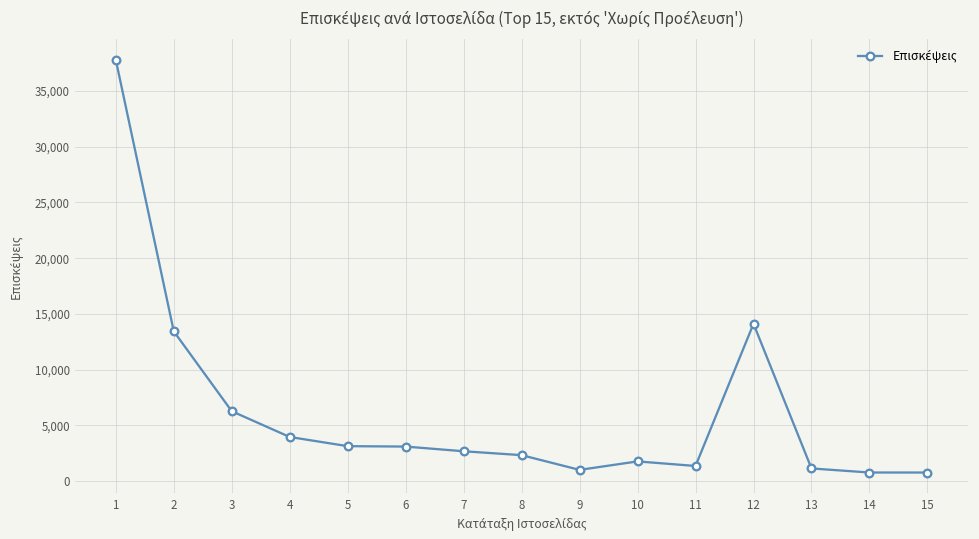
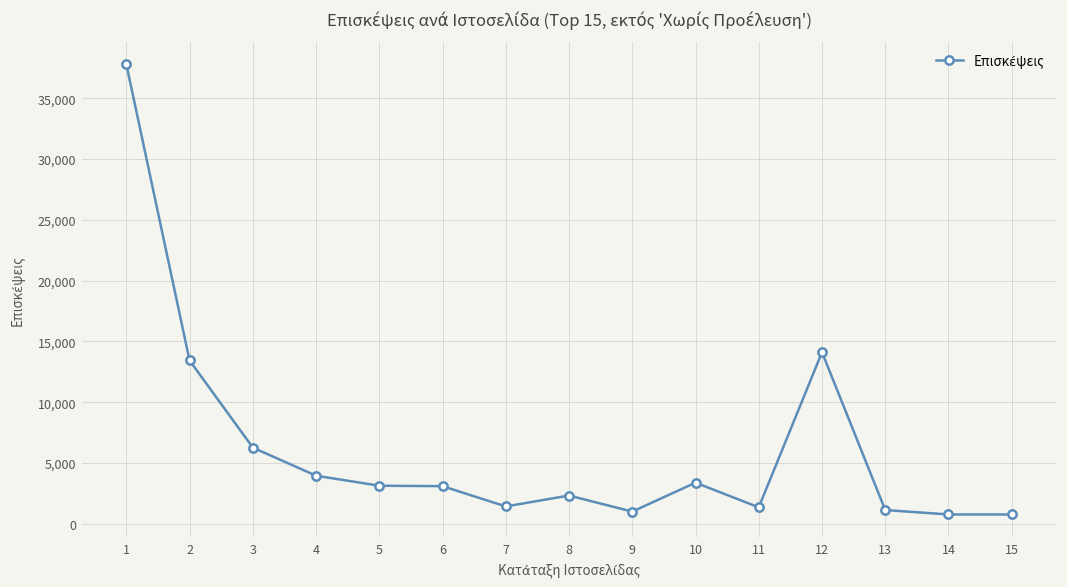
  {
    "1": "37,800",
    "2": "13,400",
    "3": "6,300",
    "4": "3,900",
    "5": "3,100",
    "6": "3,100",
-   "7": "2,700",
+   "7": "1,400",
    "8": "2,300",
    "9": "1,000",
-   "10": "1,800",
+   "10": "3,400",
    "11": "1,300",
    "12": "14,100",
    "13": "1,100",
    "14": "800",
    "15": "800"
  }
